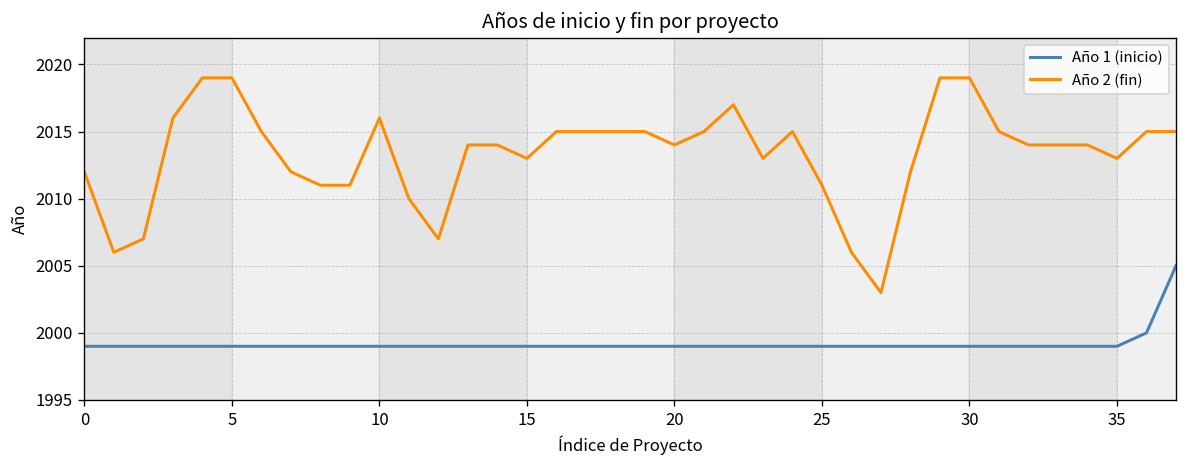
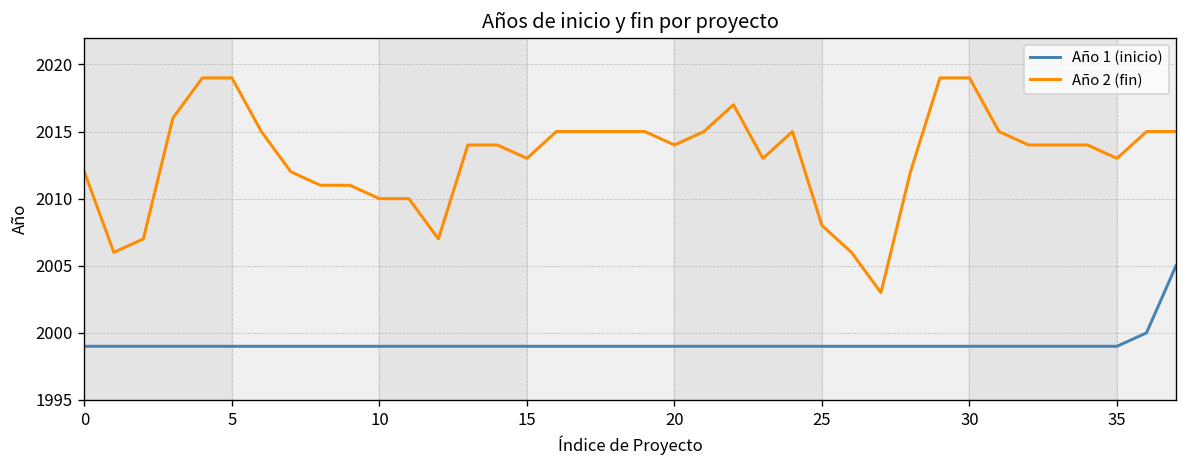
  {
    "Año 1 (inicio)": {
      "0": 1999,
      "5": 1999,
      "10": 1999,
      "15": 1999,
      "20": 1999,
      "25": 1999,
      "30": 1999,
      "35": 1999
    },
    "Año 2 (fin)": {
      "0": 2012,
      "5": 2019,
-     "10": 2016,
+     "10": 2010,
      "15": 2013,
      "20": 2014,
-     "25": 2011,
+     "25": 2008,
      "30": 2019,
      "35": 2013
    }
  }
